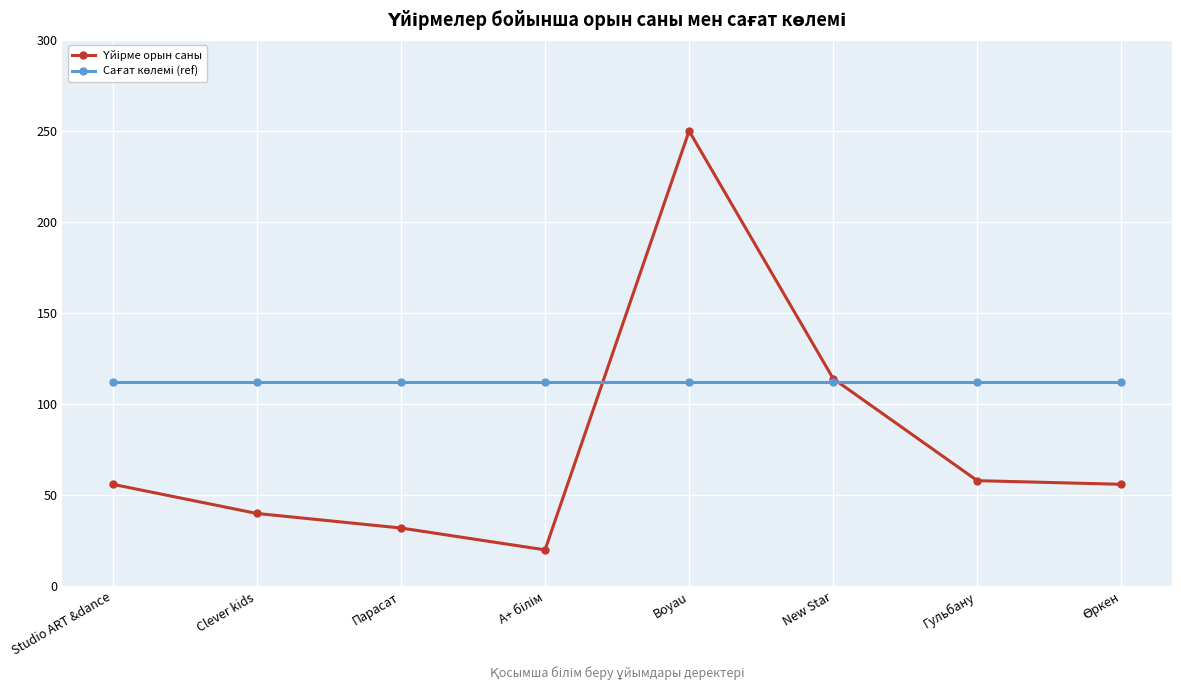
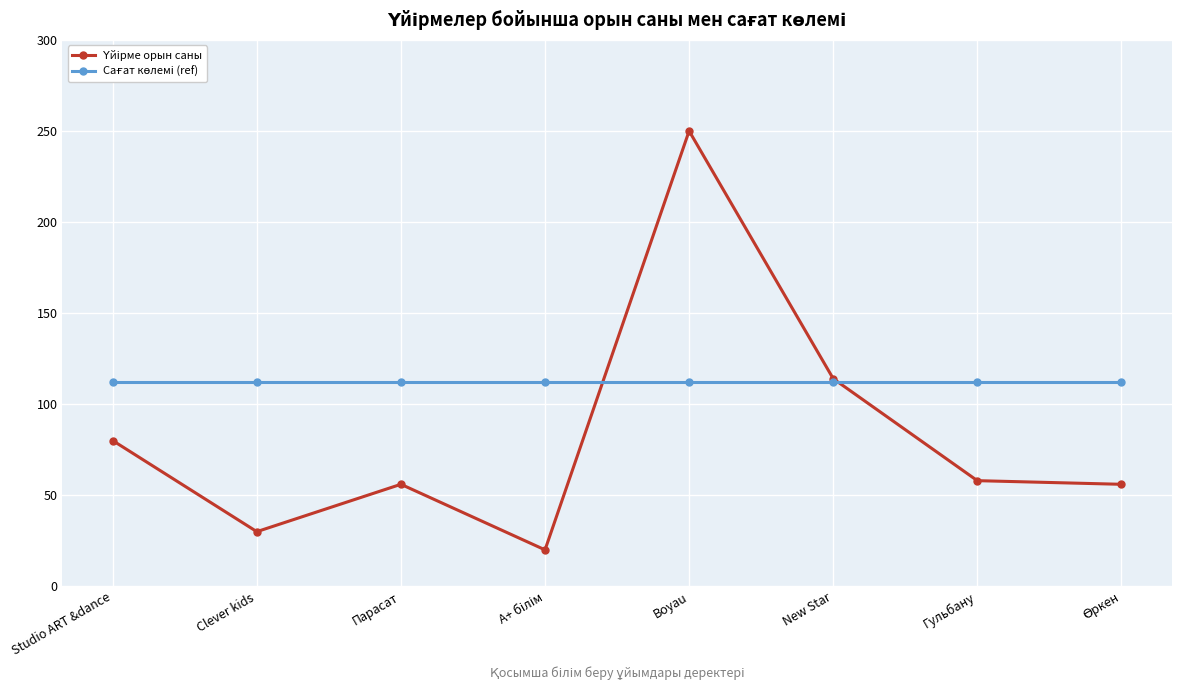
  {
    "Үйірме орын саны": {
-     "Studio ART &dance": 56,
-     "Clever kids": 40,
-     "Парасат": 32,
+     "Studio ART &dance": 80,
+     "Clever kids": 30,
+     "Парасат": 56,
      "А+ білім": 20,
      "Boyau": 250,
      "New Star": 114,
      "Гульбану": 58,
      "Өркен": 56
    },
    "Сағат көлемі (ref)": {
      "Studio ART &dance": 112,
      "Clever kids": 112,
      "Парасат": 112,
      "А+ білім": 112,
      "Boyau": 112,
      "New Star": 112,
      "Гульбану": 112,
      "Өркен": 112
    }
  }
